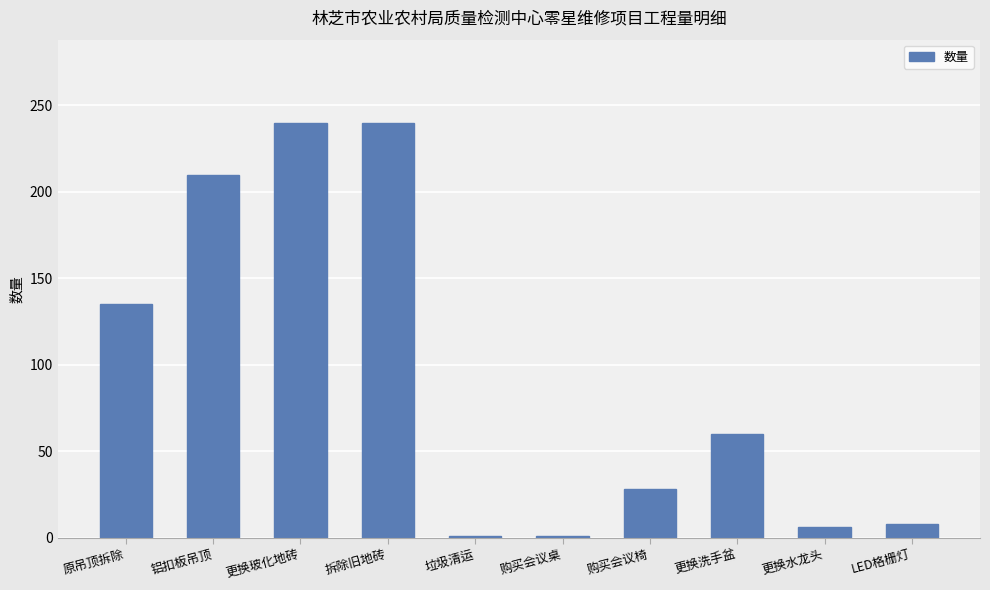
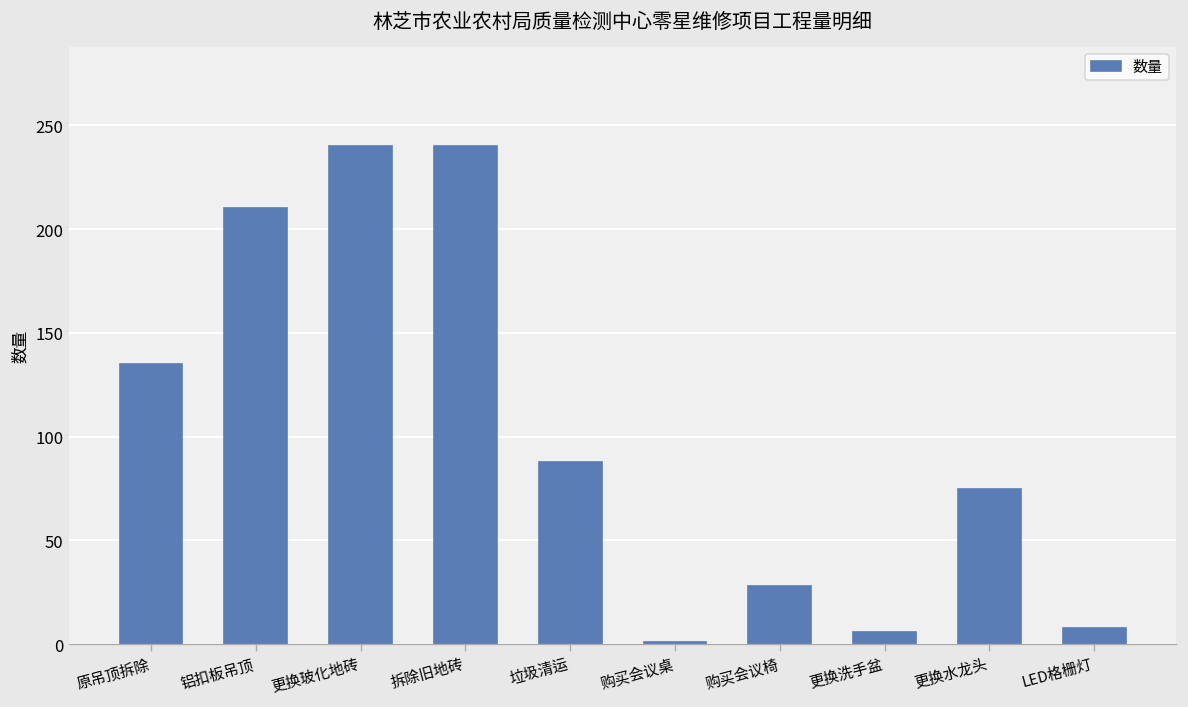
  {
    "原吊顶拆除": 135,
    "铝扣板吊顶": 210,
    "更换玻化地砖": 240,
    "拆除旧地砖": 240,
-   "垃圾清运": 1,
+   "垃圾清运": 88,
    "购买会议椅": 28,
-   "更换洗手盆": 60,
-   "更换水龙头": 6,
+   "更换洗手盆": 6,
+   "更换水龙头": 75,
    "LED格栅灯": 8
  }
